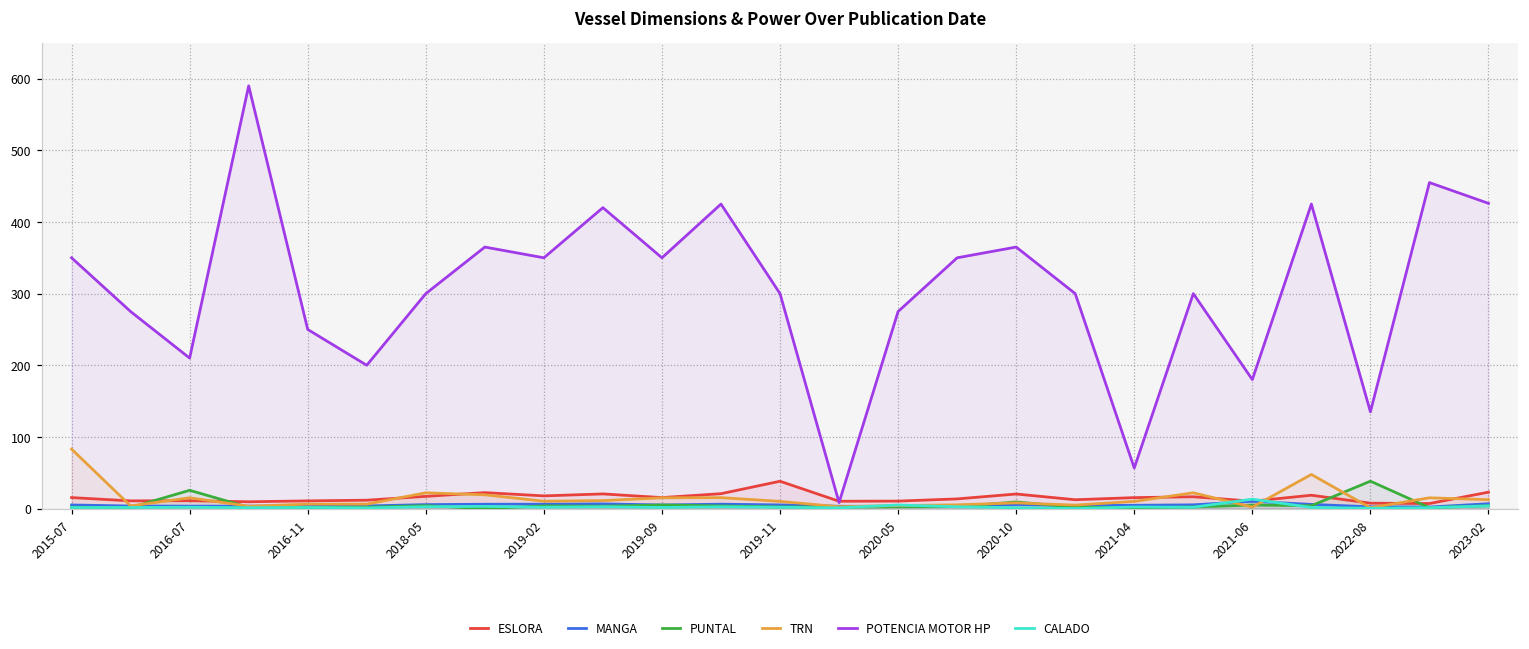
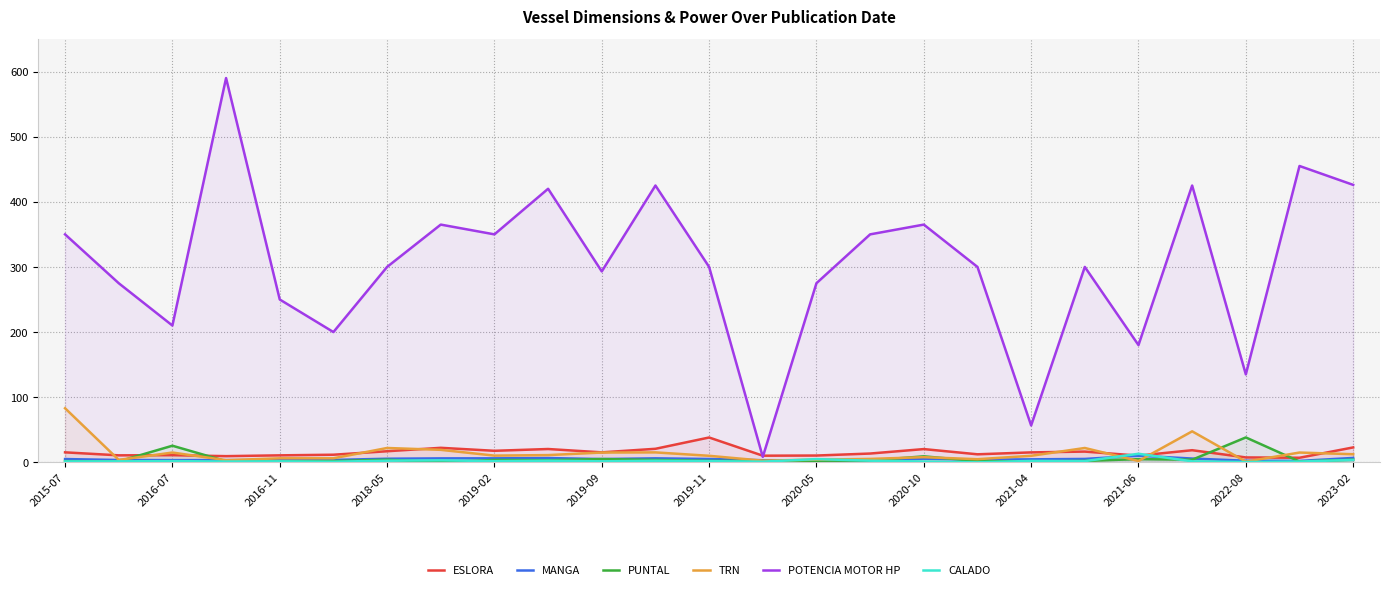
  {
    "ESLORA": {
      "2015-07": 20,
      "2016-07": 10,
      "2016-11": 10,
      "2018-05": 20,
      "2019-02": 20,
      "2019-11": 40,
      "2020-05": 10,
      "2020-10": 20,
      "2021-04": 20,
      "2022-08": 10,
      "2023-02": 20
    },
    "PUNTAL": {
      "2016-07": 30,
      "2022-08": 40
    },
    "TRN": {
      "2015-07": 80,
      "2016-07": 20,
      "2018-05": 20,
      "2019-02": 10,
      "2019-11": 10,
      "2021-04": 10,
      "2023-02": 10
    },
    "POTENCIA MOTOR HP": {
      "2015-07": 350,
      "2016-07": 210,
      "2016-11": 250,
      "2018-05": 300,
      "2019-02": 350,
-     "2019-09": 350,
+     "2019-09": 290,
      "2019-11": 300,
      "2020-05": 280,
      "2020-10": 370,
      "2021-04": 60,
      "2021-06": 180,
      "2022-08": 140,
      "2023-02": 430
    },
    "CALADO": {
      "2020-10": 0
    }
  }
